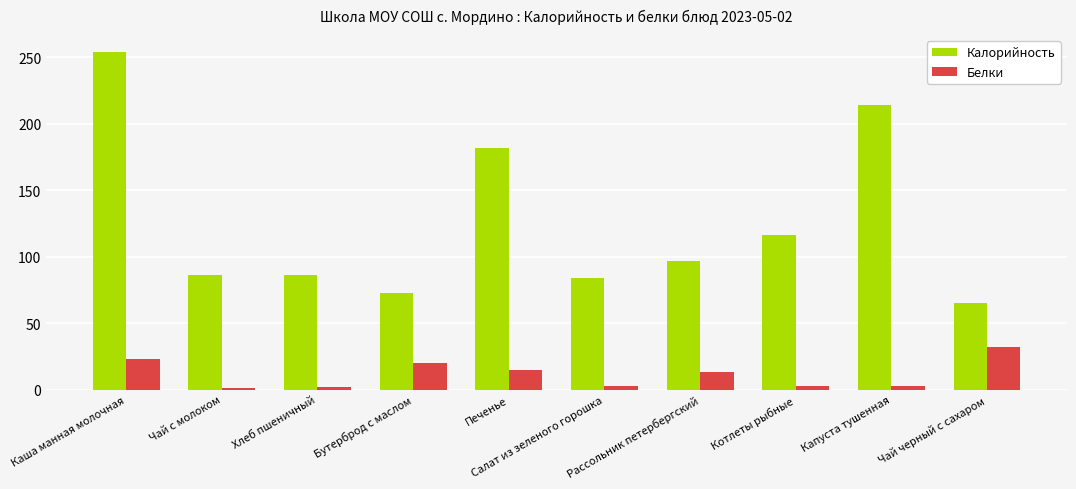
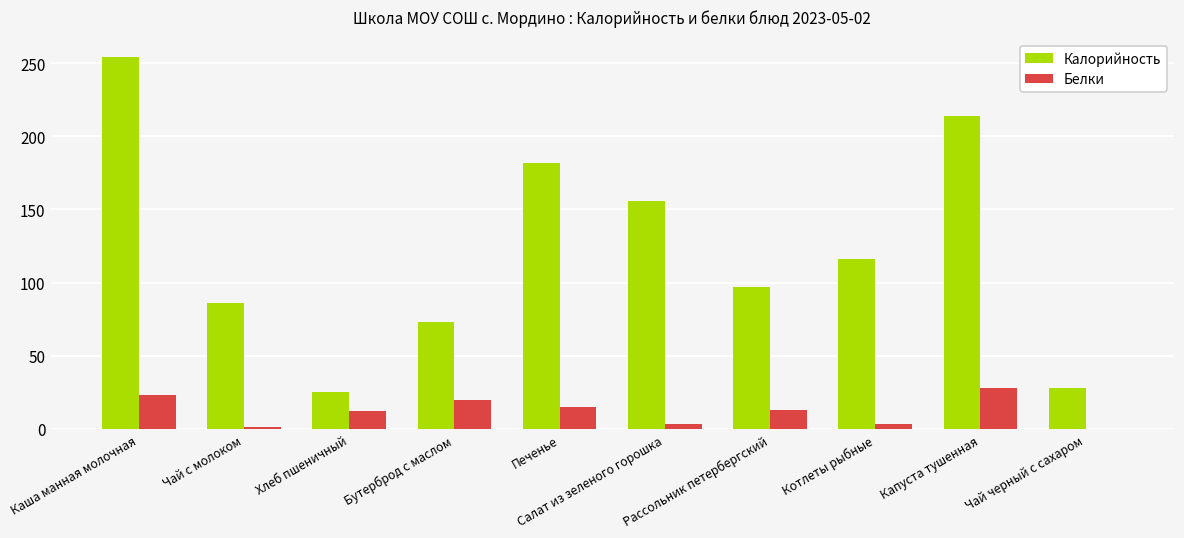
  {
    "Калорийность": {
      "Каша манная молочная": 254,
      "Чай с молоком": 86,
-     "Хлеб пшеничный": 86,
+     "Хлеб пшеничный": 25,
      "Бутерброд с маслом": 73,
      "Печенье": 182,
-     "Салат из зеленого горошка": 84,
+     "Салат из зеленого горошка": 156,
      "Рассольник петербергский": 97,
      "Котлеты рыбные": 116,
      "Капуста тушенная": 214,
-     "Чай черный с сахаром": 65
+     "Чай черный с сахаром": 28
    },
    "Белки": {
      "Каша манная молочная": 23,
-     "Хлеб пшеничный": 2,
+     "Хлеб пшеничный": 12,
      "Бутерброд с маслом": 20,
      "Печенье": 15,
      "Салат из зеленого горошка": 3,
      "Рассольник петербергский": 13,
      "Котлеты рыбные": 3,
-     "Капуста тушенная": 3,
-     "Чай черный с сахаром": 32
+     "Капуста тушенная": 28,
+     "Чай черный с сахаром": 0
    }
  }
